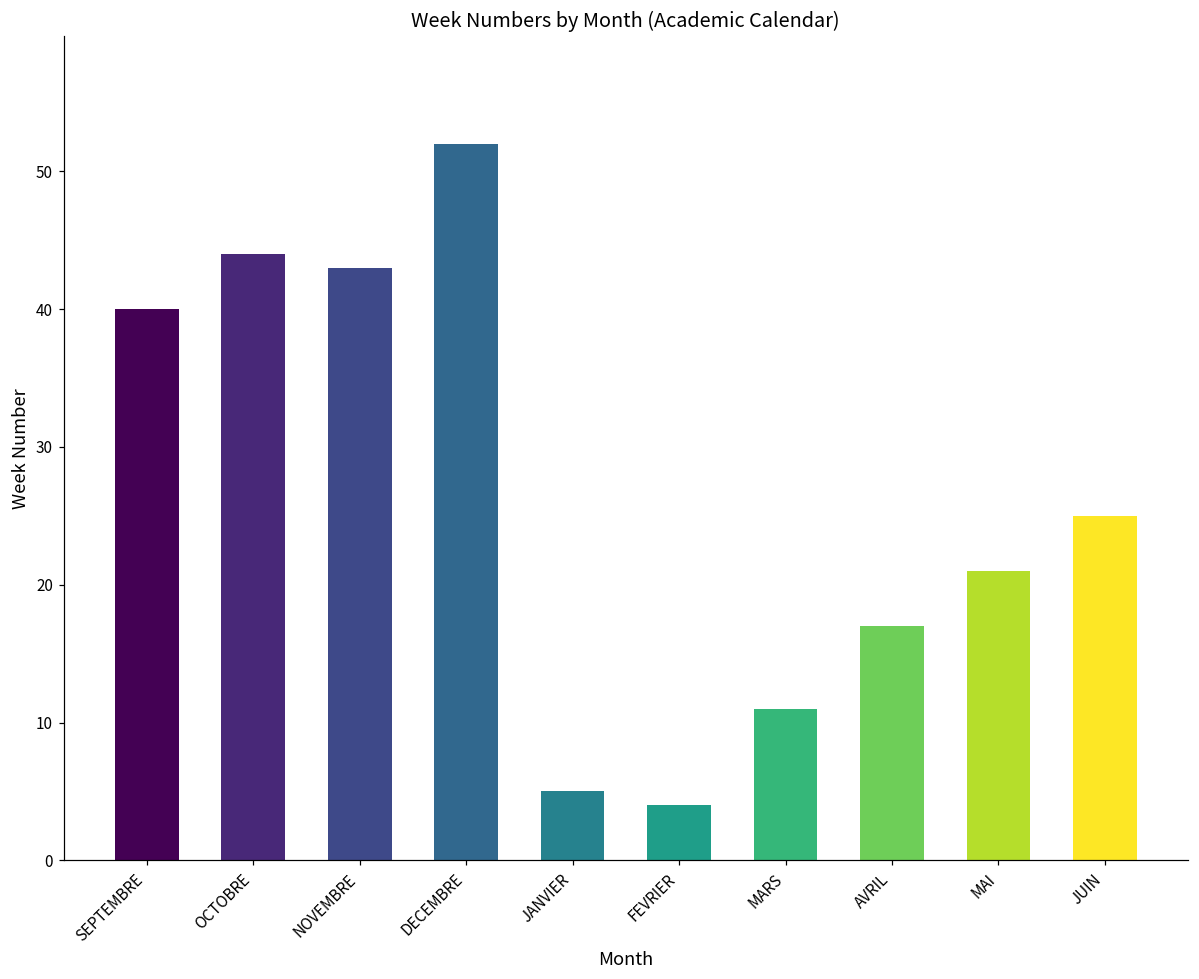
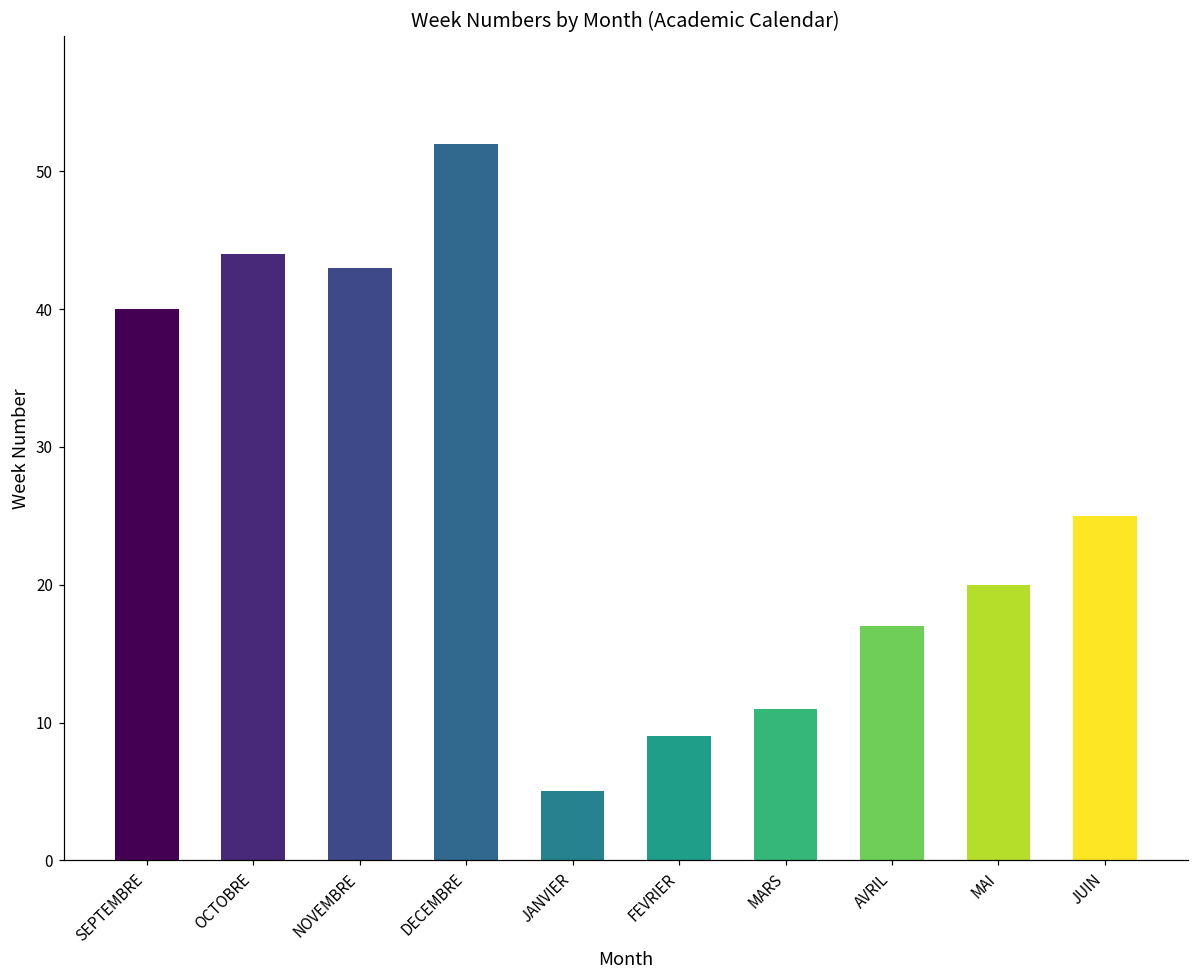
  {
    "SEPTEMBRE": 40,
    "OCTOBRE": 44,
    "NOVEMBRE": 43,
    "DECEMBRE": 52,
    "JANVIER": 5,
-   "FEVRIER": 4,
+   "FEVRIER": 9,
    "MARS": 11,
    "AVRIL": 17,
-   "MAI": 21,
+   "MAI": 20,
    "JUIN": 25
  }
